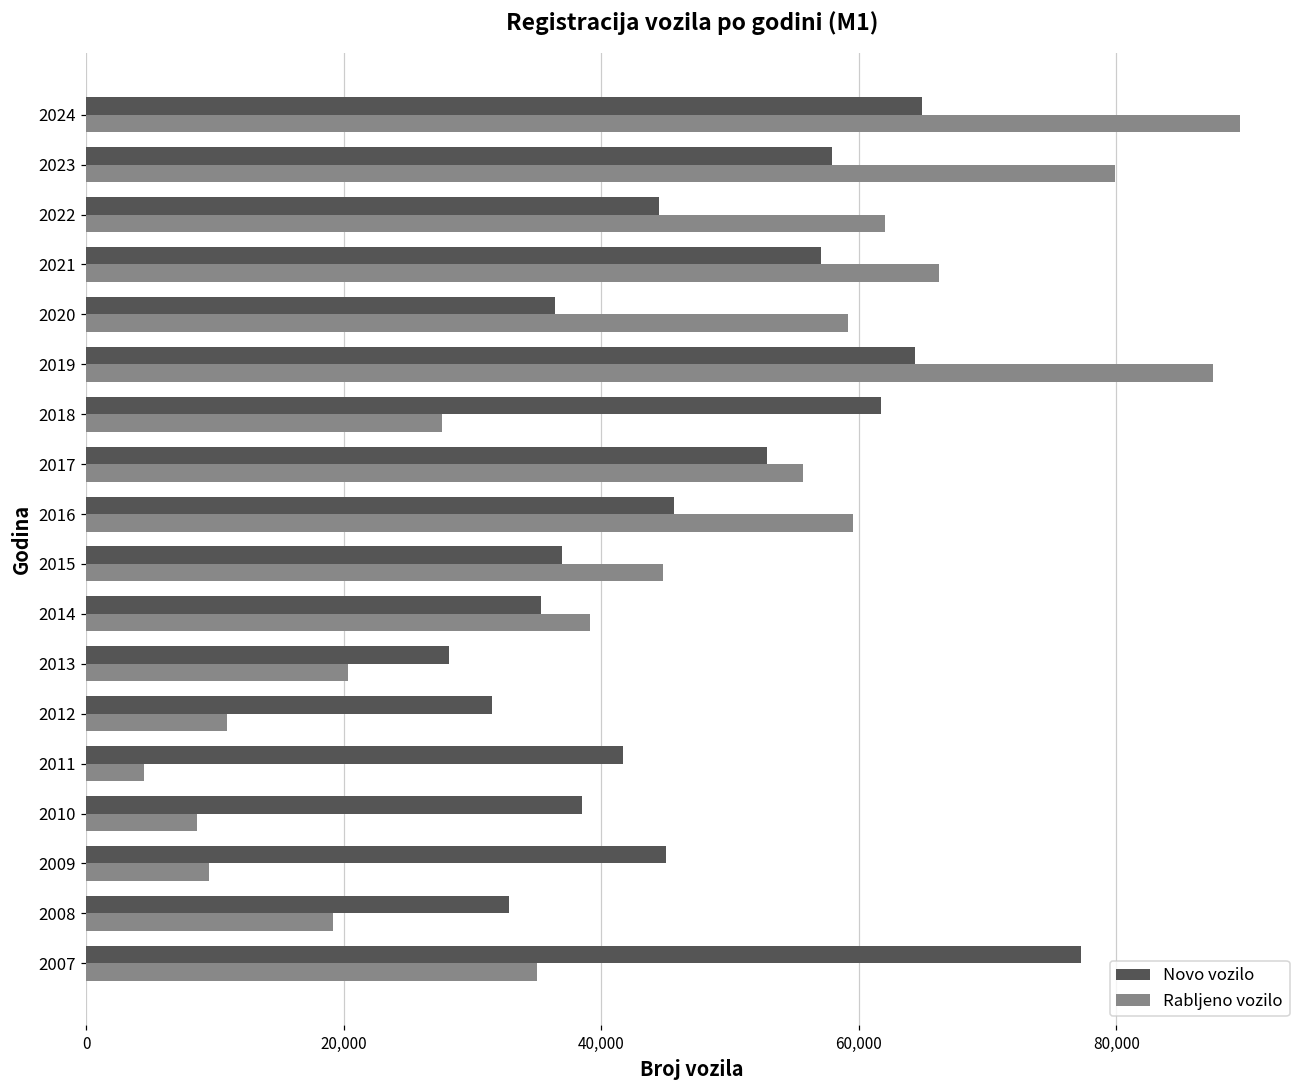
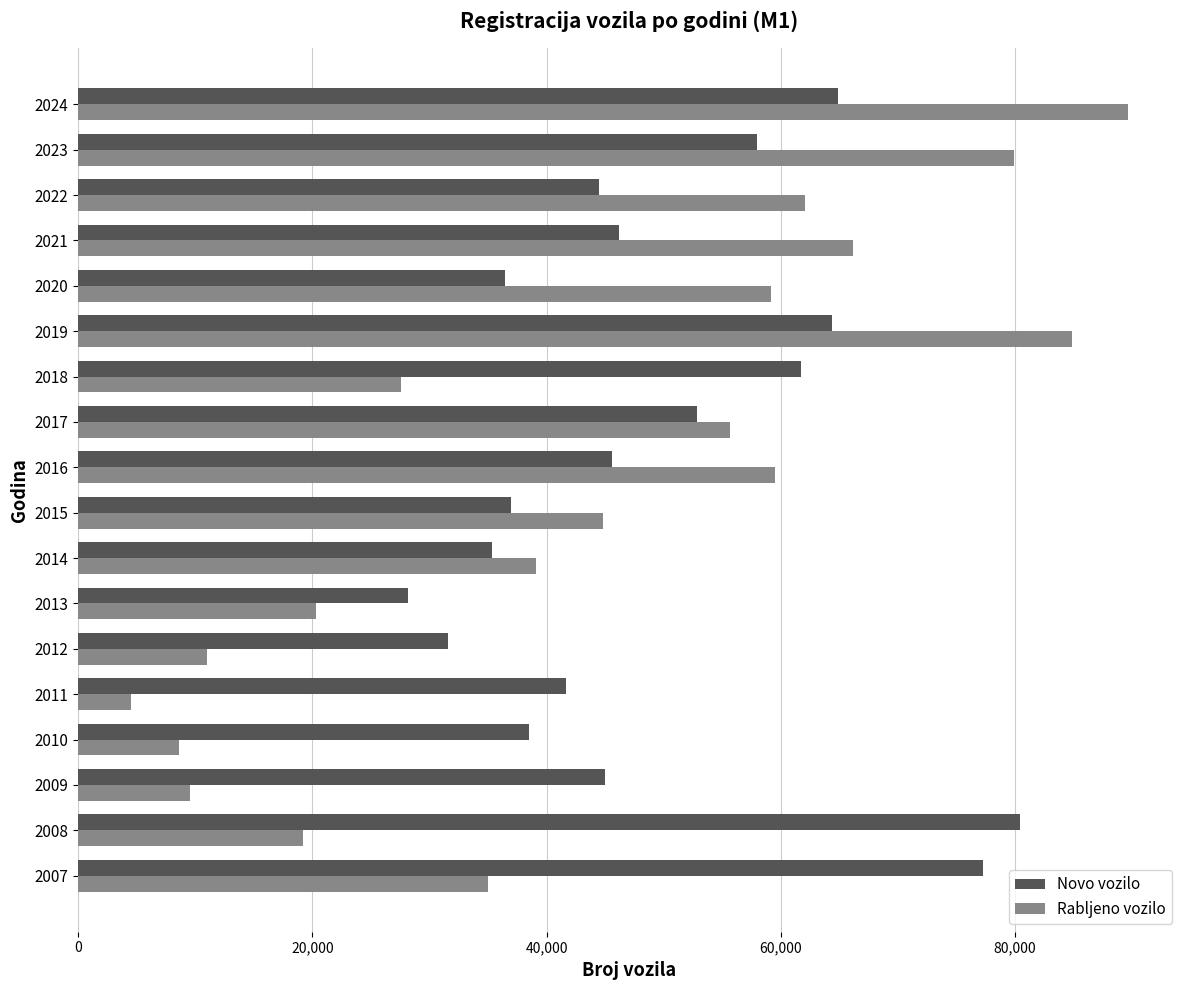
  {
    "Novo vozilo": {
      "2024": "64,900",
      "2023": "58,000",
      "2022": "44,500",
-     "2021": "57,000",
+     "2021": "46,200",
      "2020": "36,400",
      "2019": "64,300",
      "2018": "61,700",
      "2017": "52,900",
      "2016": "45,600",
      "2015": "37,000",
      "2014": "35,300",
      "2013": "28,200",
      "2012": "31,500",
      "2011": "41,700",
      "2010": "38,500",
      "2009": "45,000",
-     "2008": "32,800",
+     "2008": "80,400",
      "2007": "77,200"
    },
    "Rabljeno vozilo": {
      "2024": "89,600",
      "2023": "79,900",
      "2022": "62,000",
      "2021": "66,200",
      "2020": "59,200",
-     "2019": "87,500",
+     "2019": "84,900",
      "2018": "27,600",
      "2017": "55,700",
      "2016": "59,500",
      "2015": "44,800",
      "2014": "39,100",
      "2013": "20,300",
      "2012": "11,000",
      "2011": "4,500",
      "2010": "8,600",
      "2009": "9,600",
      "2008": "19,200",
      "2007": "35,000"
    }
  }
